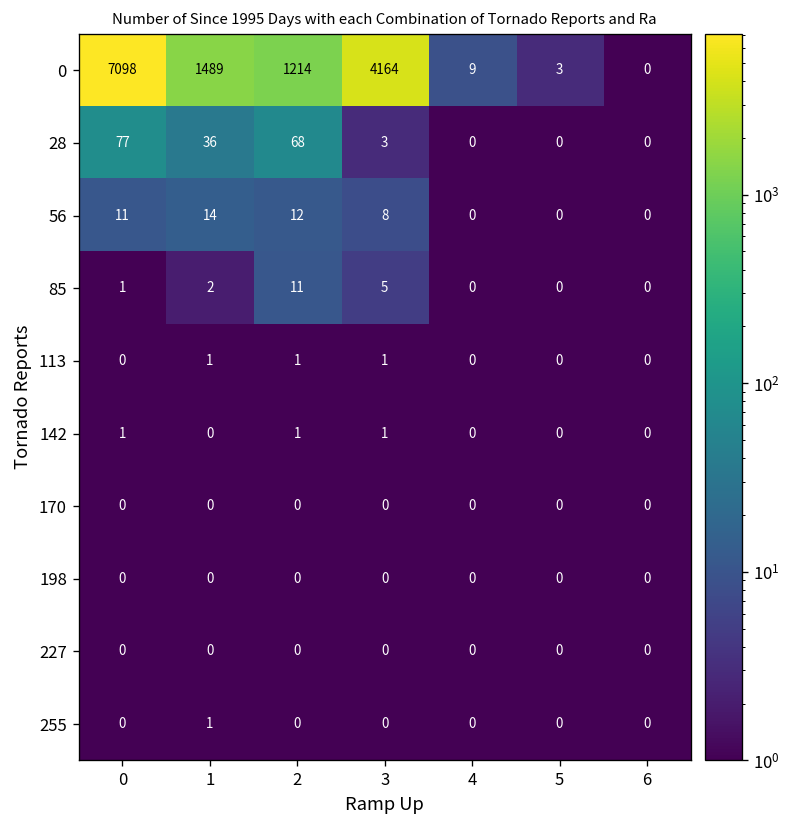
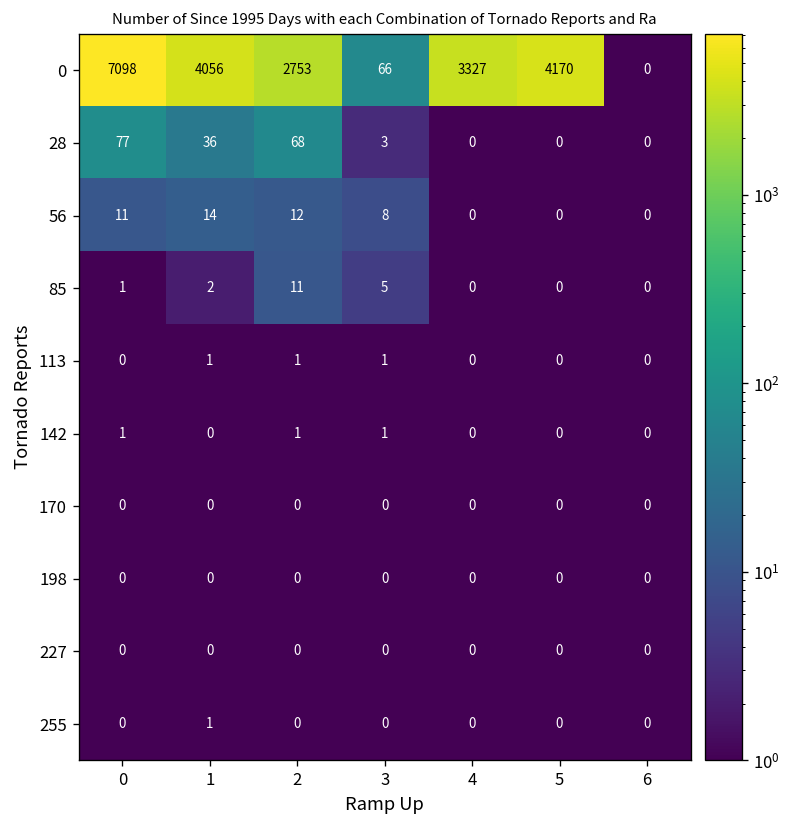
  {
    "0": {
      "0": 7098,
-     "1": 1489,
-     "2": 1214,
-     "3": 4164,
-     "4": 9,
-     "5": 3,
+     "1": 4056,
+     "2": 2753,
+     "3": 66,
+     "4": 3327,
+     "5": 4170,
      "6": 0
    },
    "28": {
      "0": 77,
      "1": 36,
      "2": 68,
      "3": 3,
      "4": 0,
      "5": 0,
      "6": 0
    },
    "56": {
      "0": 11,
      "1": 14,
      "2": 12,
      "3": 8,
      "4": 0,
      "5": 0,
      "6": 0
    },
    "85": {
      "0": 1,
      "1": 2,
      "2": 11,
      "3": 5,
      "4": 0,
      "5": 0,
      "6": 0
    },
    "113": {
      "0": 0,
      "1": 1,
      "2": 1,
      "3": 1,
      "4": 0,
      "5": 0,
      "6": 0
    },
    "142": {
      "0": 1,
      "1": 0,
      "2": 1,
      "3": 1,
      "4": 0,
      "5": 0,
      "6": 0
    },
    "170": {
      "0": 0,
      "1": 0,
      "2": 0,
      "3": 0,
      "4": 0,
      "5": 0,
      "6": 0
    },
    "198": {
      "0": 0,
      "1": 0,
      "2": 0,
      "3": 0,
      "4": 0,
      "5": 0,
      "6": 0
    },
    "227": {
      "0": 0,
      "1": 0,
      "2": 0,
      "3": 0,
      "4": 0,
      "5": 0,
      "6": 0
    },
    "255": {
      "0": 0,
      "1": 1,
      "2": 0,
      "3": 0,
      "4": 0,
      "5": 0,
      "6": 0
    }
  }
